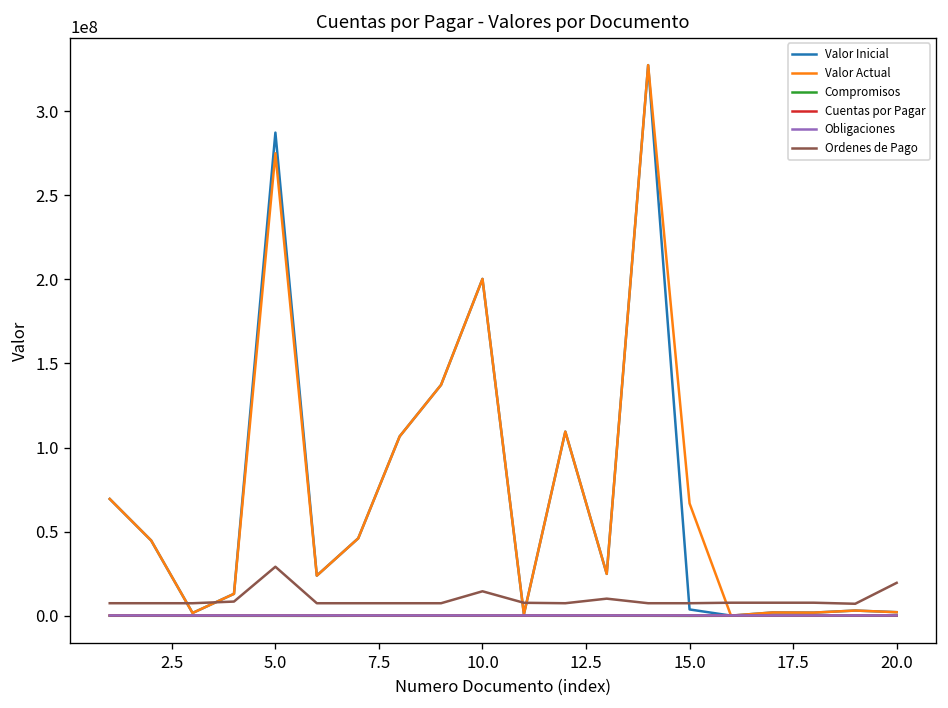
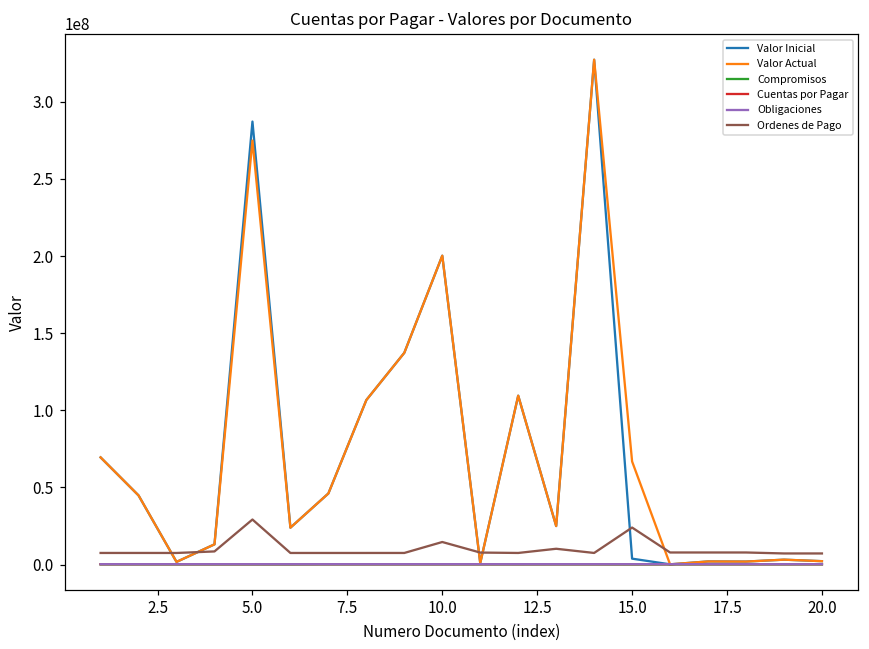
  {
    "Valor Inicial": {
      "5.0": 287000000,
      "15.0": 4000000
    },
    "Valor Actual": {
      "5.0": 275000000,
      "15.0": 67000000
    },
    "Obligaciones": {
      "5.0": 0,
      "10.0": 0,
      "15.0": 0,
      "20.0": 0
    },
    "Ordenes de Pago": {
      "5.0": 29000000,
      "10.0": 15000000,
-     "15.0": 8000000,
-     "20.0": 20000000
+     "15.0": 24000000,
+     "20.0": 7000000
    }
  }
